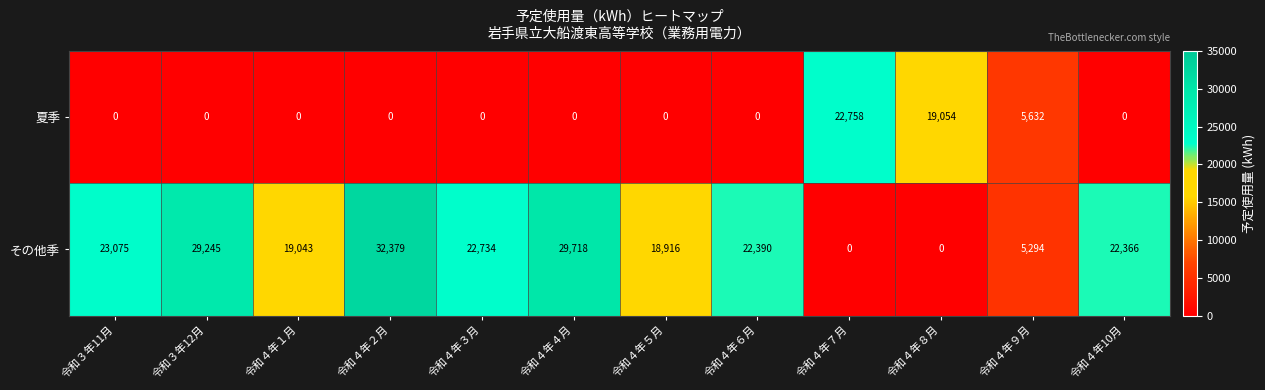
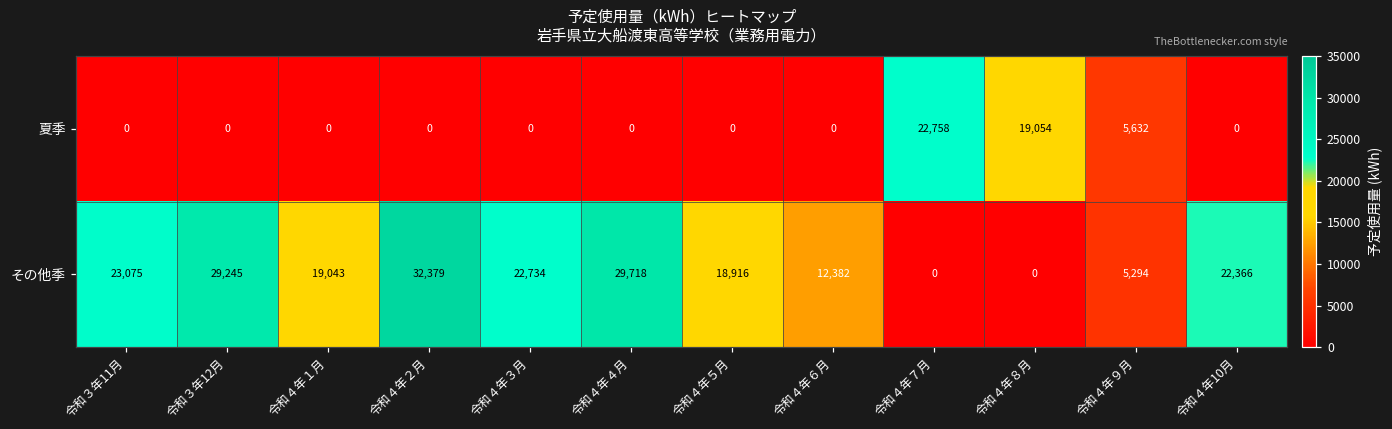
  {
    "夏季": {
      "令和３年11月": "0",
      "令和３年12月": "0",
      "令和４年１月": "0",
      "令和４年２月": "0",
      "令和４年３月": "0",
      "令和４年４月": "0",
      "令和４年５月": "0",
      "令和４年６月": "0",
      "令和４年７月": "22,758",
      "令和４年８月": "19,054",
      "令和４年９月": "5,632",
      "令和４年10月": "0"
    },
    "その他季": {
      "令和３年11月": "23,075",
      "令和３年12月": "29,245",
      "令和４年１月": "19,043",
      "令和４年２月": "32,379",
      "令和４年３月": "22,734",
      "令和４年４月": "29,718",
      "令和４年５月": "18,916",
-     "令和４年６月": "22,390",
+     "令和４年６月": "12,382",
      "令和４年７月": "0",
      "令和４年８月": "0",
      "令和４年９月": "5,294",
      "令和４年10月": "22,366"
    }
  }
